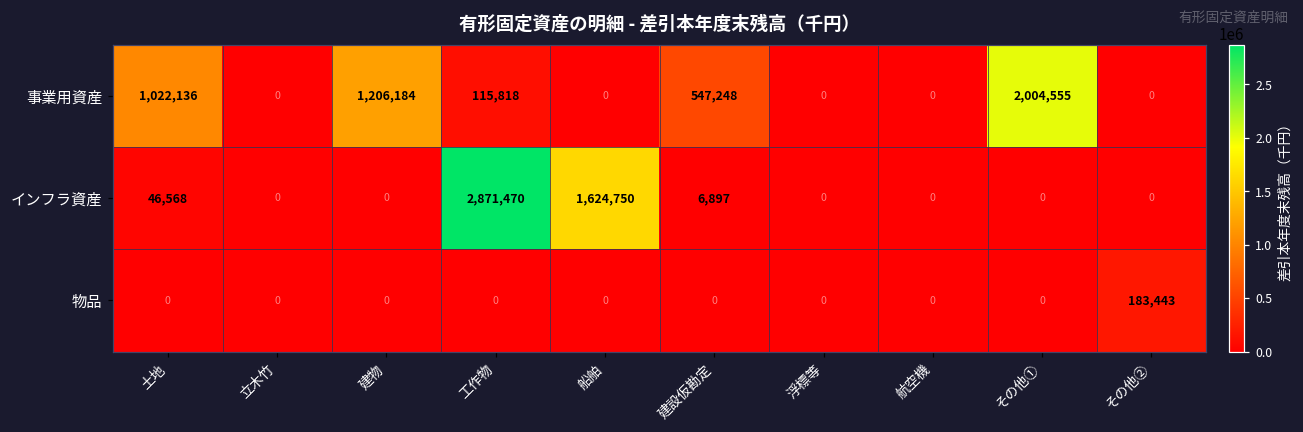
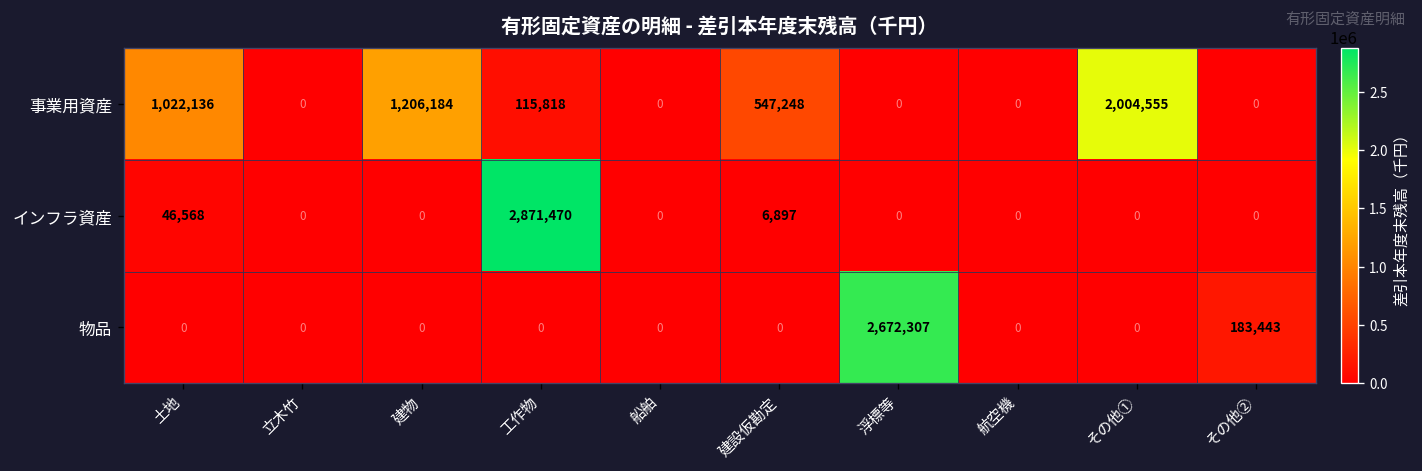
  {
    "事業用資産": {
      "土地": "1,022,136",
      "立木竹": "0",
      "建物": "1,206,184",
      "工作物": "115,818",
      "船舶": "0",
      "建設仮勘定": "547,248",
      "浮標等": "0",
      "航空機": "0",
      "その他①": "2,004,555",
      "その他②": "0"
    },
    "インフラ資産": {
      "土地": "46,568",
      "立木竹": "0",
      "建物": "0",
      "工作物": "2,871,470",
-     "船舶": "1,624,750",
+     "船舶": "0",
      "建設仮勘定": "6,897",
      "浮標等": "0",
      "航空機": "0",
      "その他①": "0",
      "その他②": "0"
    },
    "物品": {
      "土地": "0",
      "立木竹": "0",
      "建物": "0",
      "工作物": "0",
      "船舶": "0",
      "建設仮勘定": "0",
-     "浮標等": "0",
+     "浮標等": "2,672,307",
      "航空機": "0",
      "その他①": "0",
      "その他②": "183,443"
    }
  }
